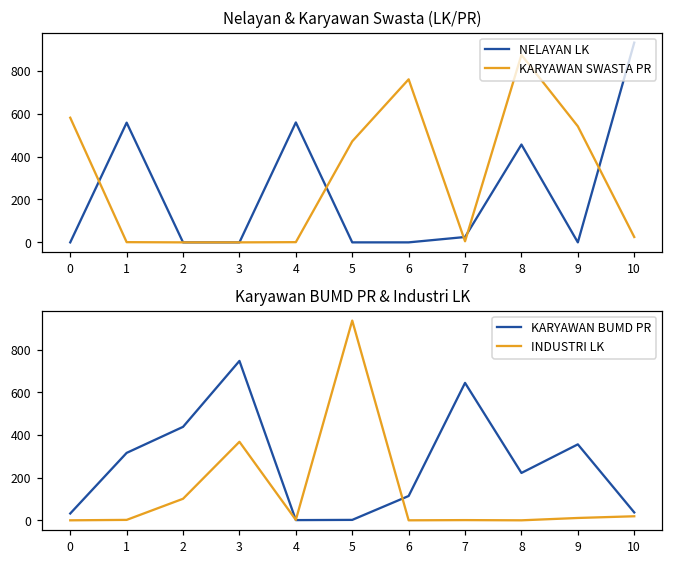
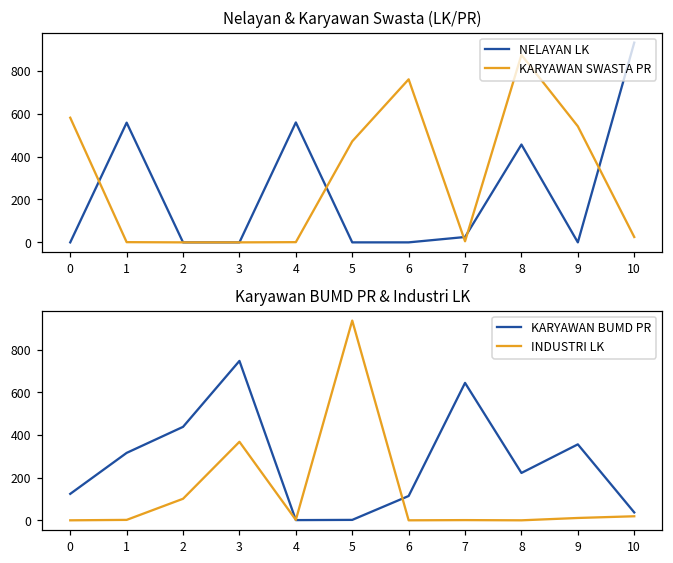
  {
    "Nelayan & Karyawan Swasta (LK/PR)": {
      "NELAYAN LK": {
        "0": 0,
        "1": 560,
        "4": 560,
        "5": 0,
        "6": 0,
        "7": 30,
        "8": 460,
        "9": 0
      },
      "KARYAWAN SWASTA PR": {
        "0": 580,
        "1": 0,
        "4": 0,
        "5": 470,
        "6": 760,
        "7": 10,
        "9": 540,
        "10": 30
      }
    },
    "Karyawan BUMD PR & Industri LK": {
      "KARYAWAN BUMD PR": {
-       "0": 30,
+       "0": 120,
        "1": 320,
        "2": 440,
        "3": 750,
        "5": 0,
        "6": 110,
        "7": 640,
        "8": 220,
        "9": 360,
        "10": 40
      },
      "INDUSTRI LK": {
        "0": 0,
        "1": 0,
        "2": 100,
        "3": 370,
        "5": 940,
        "6": 0,
        "7": 0,
        "8": 0,
        "9": 10,
        "10": 20
      }
    }
  }
